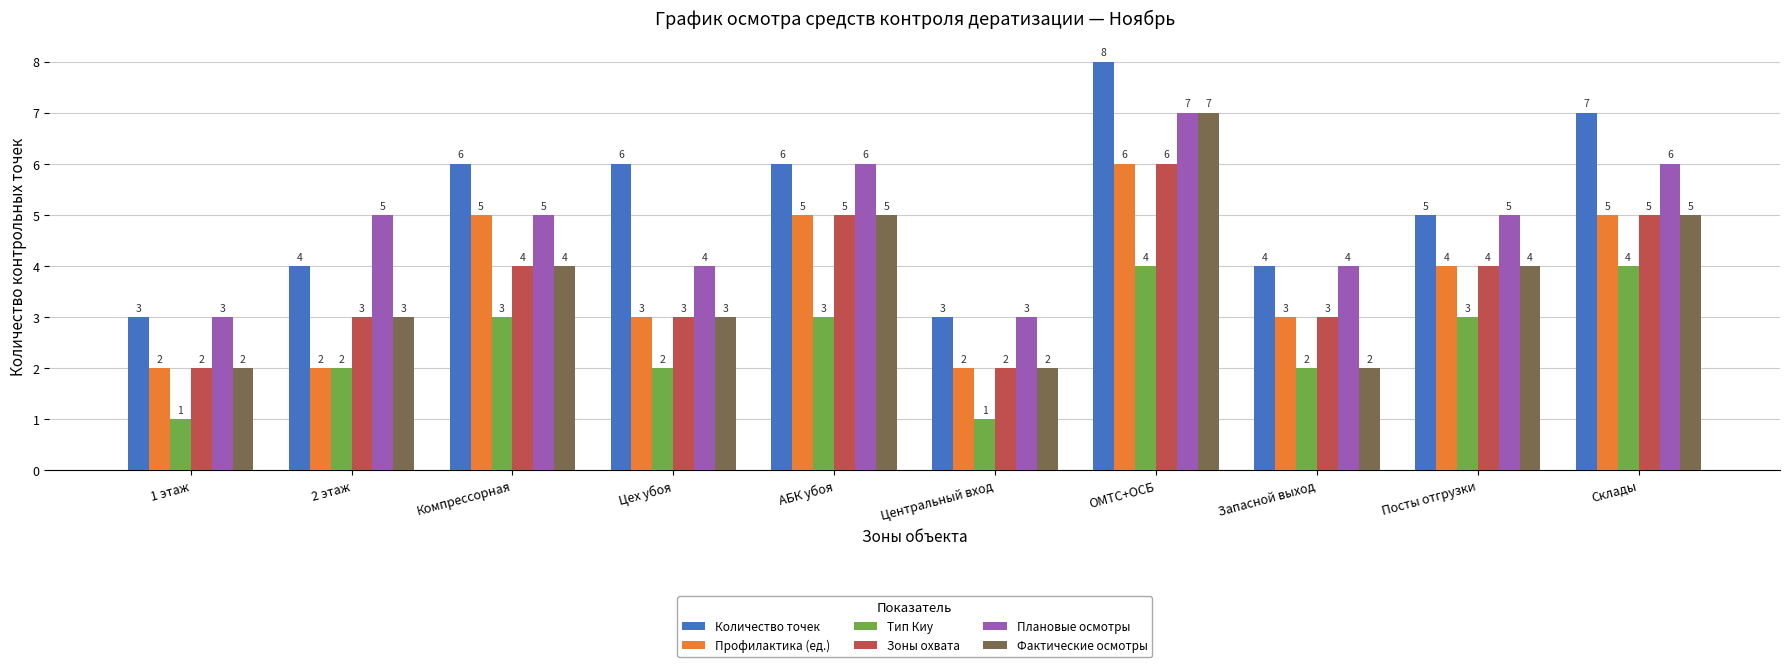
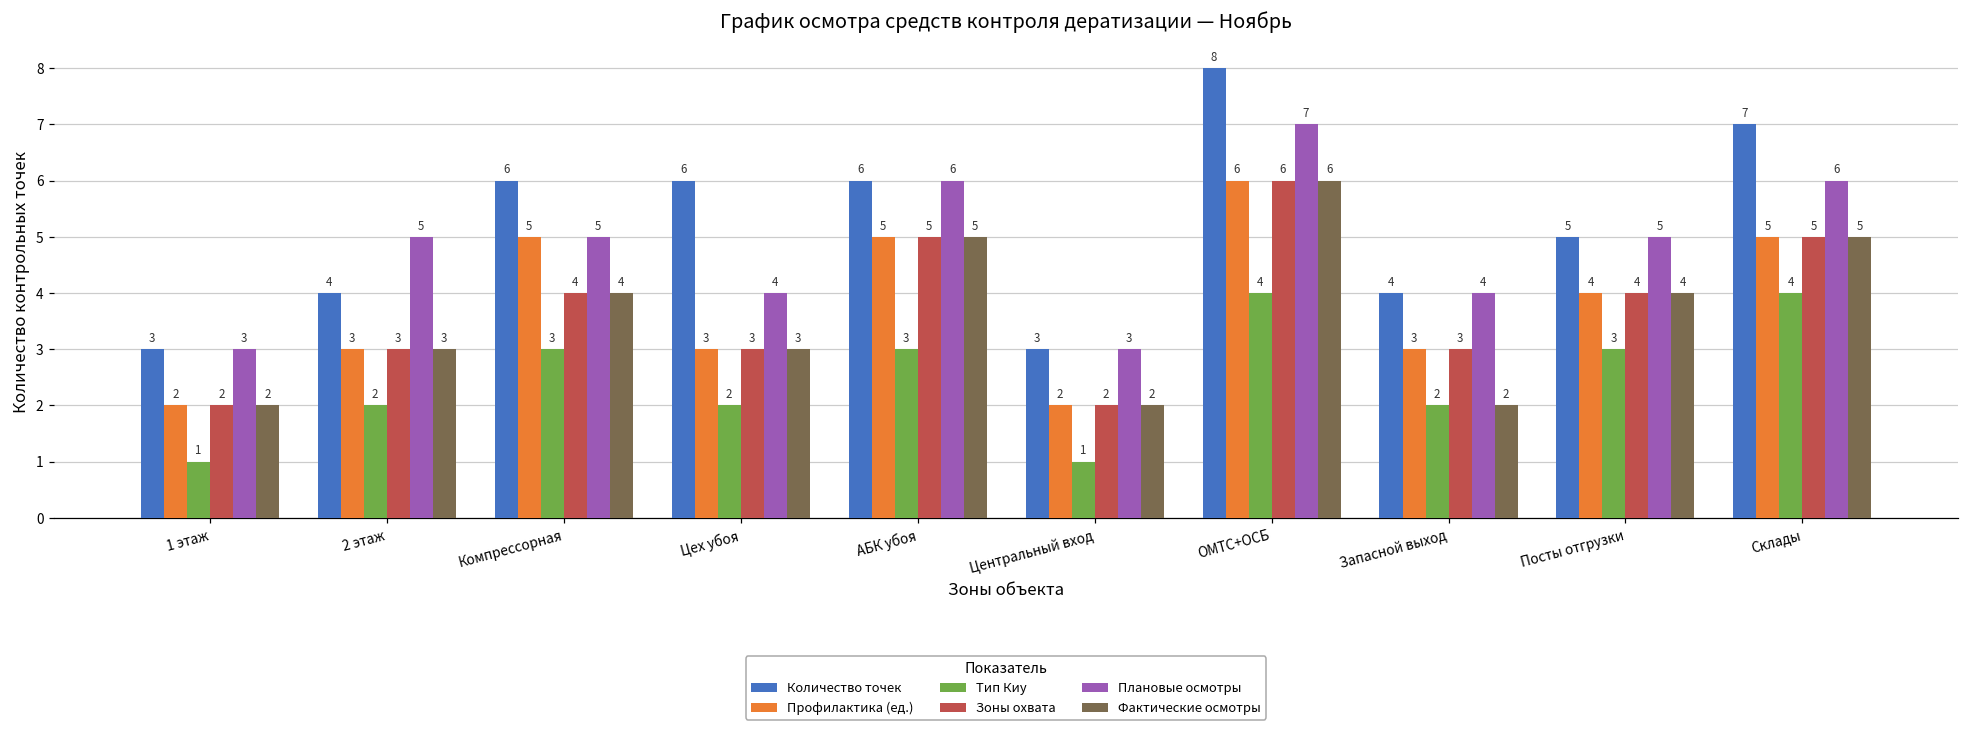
  {
    "Количество точек": {
      "1 этаж": 3,
      "2 этаж": 4,
      "Компрессорная": 6,
      "Цех убоя": 6,
      "АБК убоя": 6,
      "Центральный вход": 3,
      "ОМТС+ОСБ": 8,
      "Запасной выход": 4,
      "Посты отгрузки": 5,
      "Склады": 7
    },
    "Профилактика (ед.)": {
      "1 этаж": 2,
-     "2 этаж": 2,
+     "2 этаж": 3,
      "Компрессорная": 5,
      "Цех убоя": 3,
      "АБК убоя": 5,
      "Центральный вход": 2,
      "ОМТС+ОСБ": 6,
      "Запасной выход": 3,
      "Посты отгрузки": 4,
      "Склады": 5
    },
    "Тип Киу": {
      "1 этаж": 1,
      "2 этаж": 2,
      "Компрессорная": 3,
      "Цех убоя": 2,
      "АБК убоя": 3,
      "Центральный вход": 1,
      "ОМТС+ОСБ": 4,
      "Запасной выход": 2,
      "Посты отгрузки": 3,
      "Склады": 4
    },
    "Зоны охвата": {
      "1 этаж": 2,
      "2 этаж": 3,
      "Компрессорная": 4,
      "Цех убоя": 3,
      "АБК убоя": 5,
      "Центральный вход": 2,
      "ОМТС+ОСБ": 6,
      "Запасной выход": 3,
      "Посты отгрузки": 4,
      "Склады": 5
    },
    "Плановые осмотры": {
      "1 этаж": 3,
      "2 этаж": 5,
      "Компрессорная": 5,
      "Цех убоя": 4,
      "АБК убоя": 6,
      "Центральный вход": 3,
      "ОМТС+ОСБ": 7,
      "Запасной выход": 4,
      "Посты отгрузки": 5,
      "Склады": 6
    },
    "Фактические осмотры": {
      "1 этаж": 2,
      "2 этаж": 3,
      "Компрессорная": 4,
      "Цех убоя": 3,
      "АБК убоя": 5,
      "Центральный вход": 2,
-     "ОМТС+ОСБ": 7,
+     "ОМТС+ОСБ": 6,
      "Запасной выход": 2,
      "Посты отгрузки": 4,
      "Склады": 5
    }
  }
